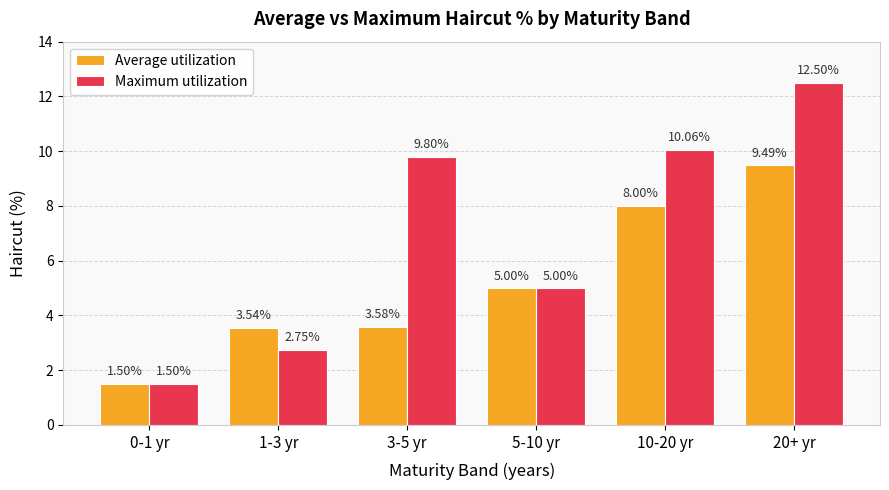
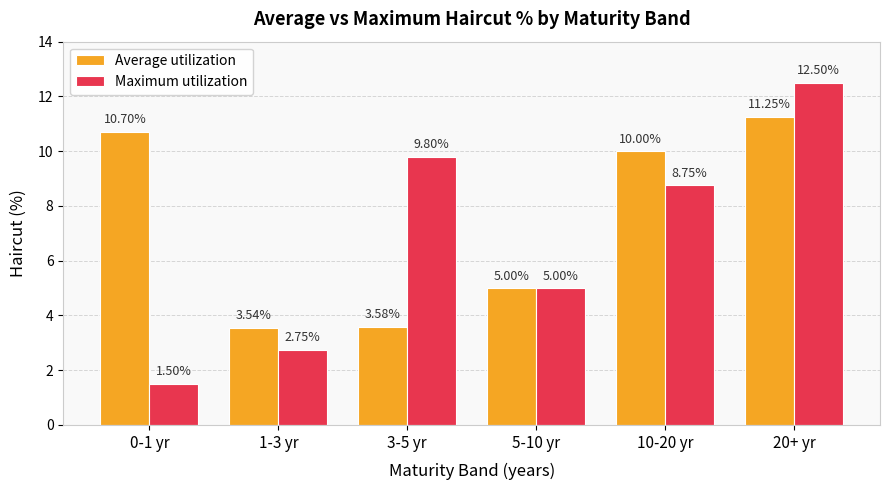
  {
    "Average utilization": {
-     "0-1 yr": "1.50%",
+     "0-1 yr": "10.70%",
      "1-3 yr": "3.54%",
      "3-5 yr": "3.58%",
      "5-10 yr": "5.00%",
-     "10-20 yr": "8.00%",
-     "20+ yr": "9.49%"
+     "10-20 yr": "10.00%",
+     "20+ yr": "11.25%"
    },
    "Maximum utilization": {
      "0-1 yr": "1.50%",
      "1-3 yr": "2.75%",
      "3-5 yr": "9.80%",
      "5-10 yr": "5.00%",
-     "10-20 yr": "10.06%",
+     "10-20 yr": "8.75%",
      "20+ yr": "12.50%"
    }
  }
